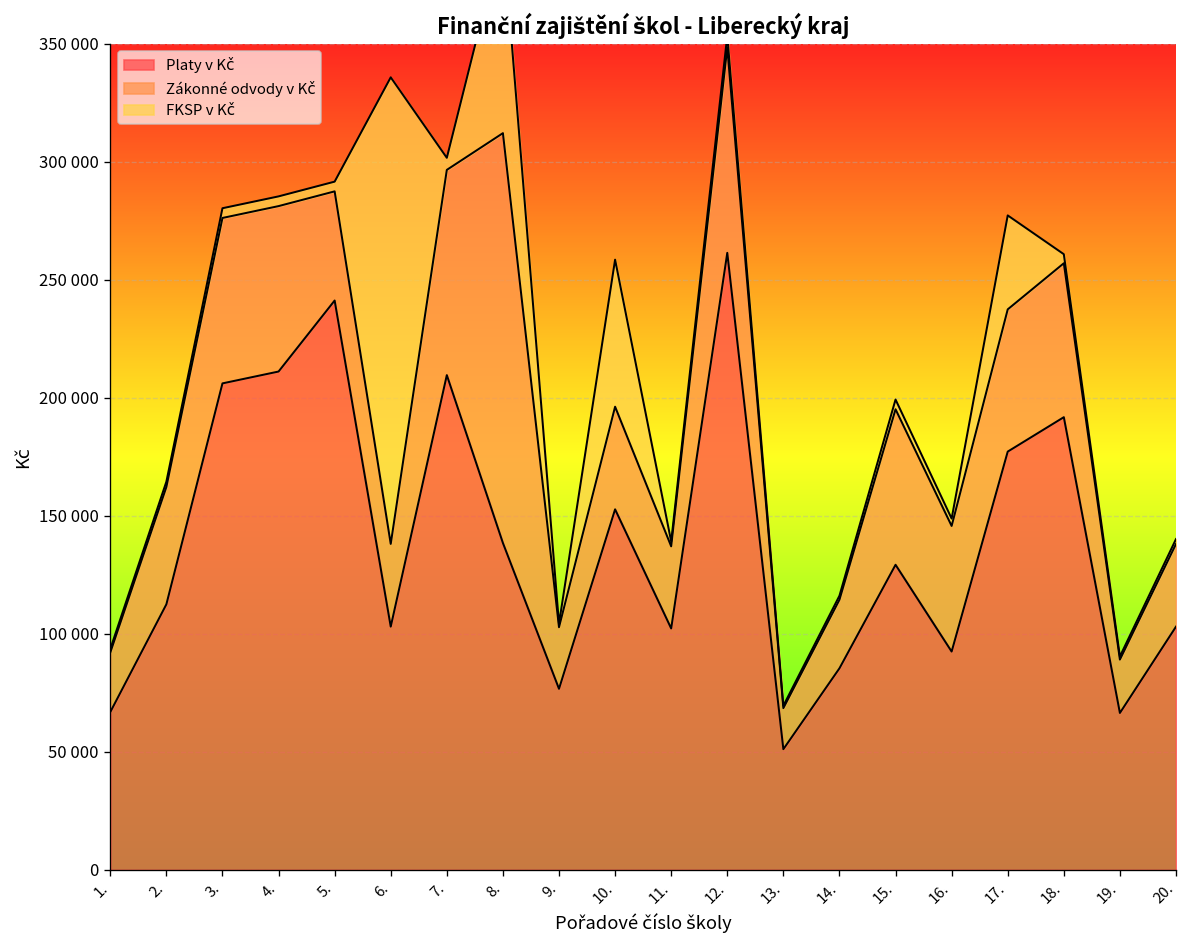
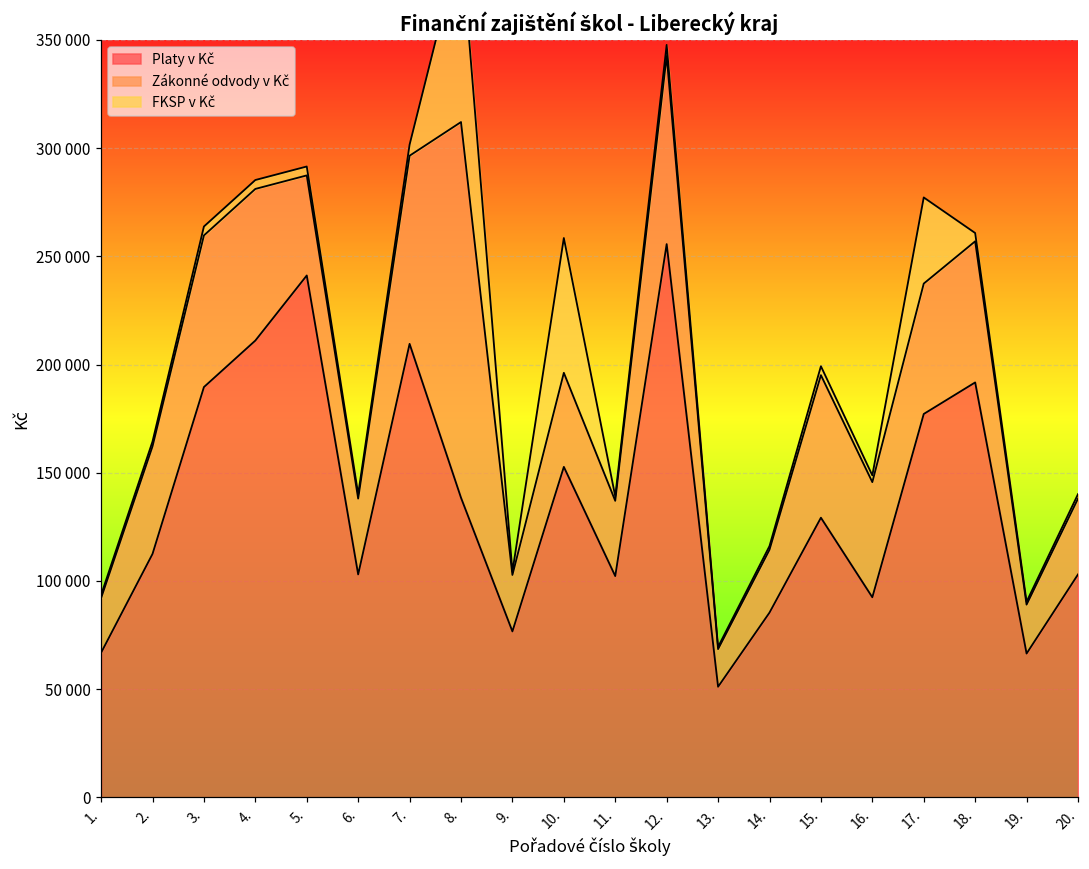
  {
    "Platy v Kč": {
      "1.": 67000,
      "2.": 112000,
-     "3.": 206000,
+     "3.": 190000,
      "4.": 211000,
      "5.": 241000,
      "6.": 103000,
      "7.": 210000,
      "8.": 138000,
      "9.": 77000,
      "10.": 153000,
      "11.": 102000,
-     "12.": 261000,
+     "12.": 256000,
      "13.": 51000,
      "14.": 85000,
      "15.": 129000,
      "16.": 92000,
      "17.": 177000,
      "18.": 192000,
      "19.": 66000,
      "20.": 103000
    },
    "Zákonné odvody v Kč": {
      "1.": 25000,
      "2.": 50000,
      "3.": 70000,
      "4.": 70000,
      "5.": 46000,
      "6.": 35000,
      "7.": 87000,
      "8.": 174000,
      "9.": 26000,
      "10.": 43000,
      "11.": 35000,
      "12.": 87000,
      "14.": 29000,
      "15.": 66000,
      "16.": 53000,
      "17.": 60000,
      "18.": 65000,
      "19.": 23000,
      "20.": 35000
    },
    "FKSP v Kč": {
      "1.": 1000,
      "2.": 2000,
      "3.": 4000,
      "4.": 4000,
      "5.": 4000,
-     "6.": 198000,
+     "6.": 2000,
      "7.": 5000,
      "9.": 2000,
      "10.": 62000,
      "11.": 2000,
      "14.": 2000,
      "15.": 4000,
      "16.": 3000,
      "17.": 40000,
      "18.": 4000,
      "19.": 1000,
      "20.": 2000
    }
  }
